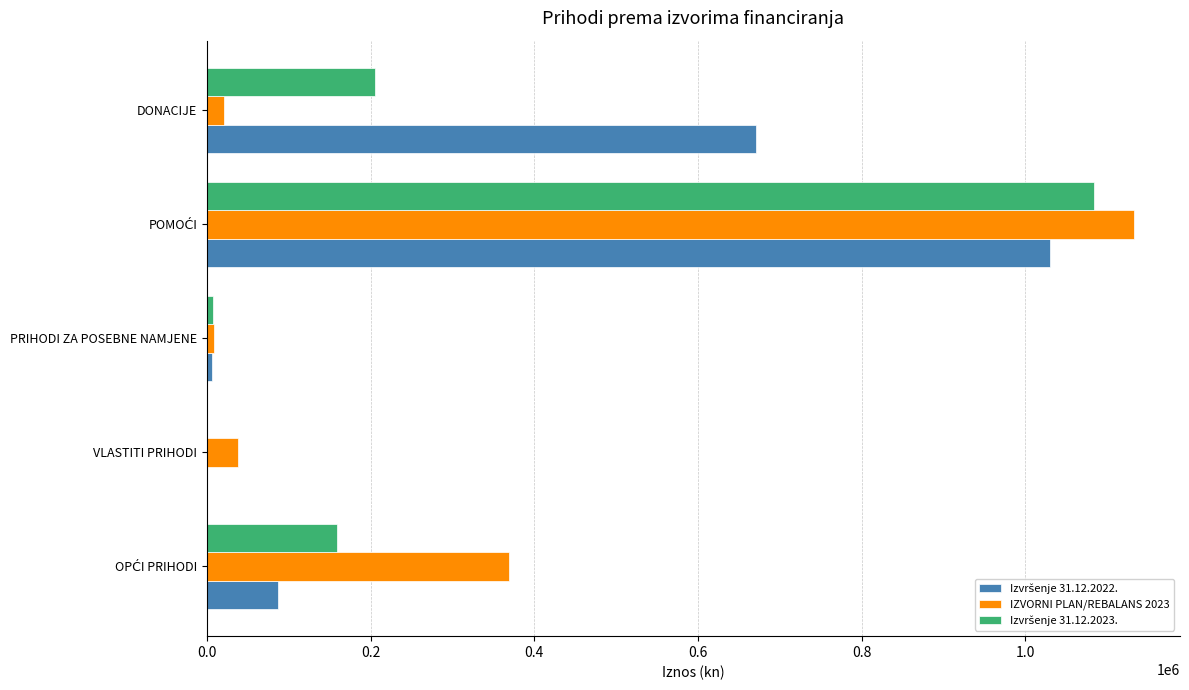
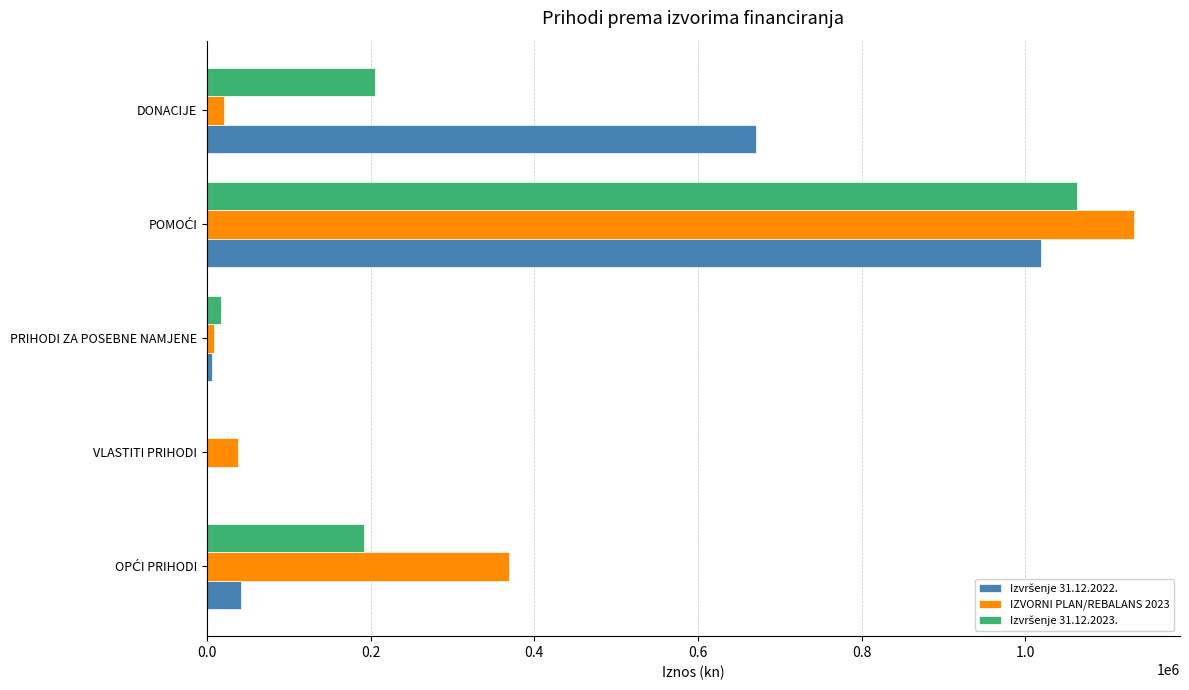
  {
    "Izvršenje 31.12.2022.": {
      "DONACIJE": 670000,
-     "POMOĆI": 1030000,
+     "POMOĆI": 1020000,
      "PRIHODI ZA POSEBNE NAMJENE": 10000,
-     "OPĆI PRIHODI": 90000
+     "OPĆI PRIHODI": 40000
    },
    "IZVORNI PLAN/REBALANS 2023": {
      "DONACIJE": 20000,
      "POMOĆI": 1130000,
      "PRIHODI ZA POSEBNE NAMJENE": 10000,
      "VLASTITI PRIHODI": 40000,
      "OPĆI PRIHODI": 370000
    },
    "Izvršenje 31.12.2023.": {
      "DONACIJE": 210000,
-     "POMOĆI": 1080000,
-     "PRIHODI ZA POSEBNE NAMJENE": 10000,
-     "OPĆI PRIHODI": 160000
+     "POMOĆI": 1060000,
+     "PRIHODI ZA POSEBNE NAMJENE": 20000,
+     "OPĆI PRIHODI": 190000
    }
  }
